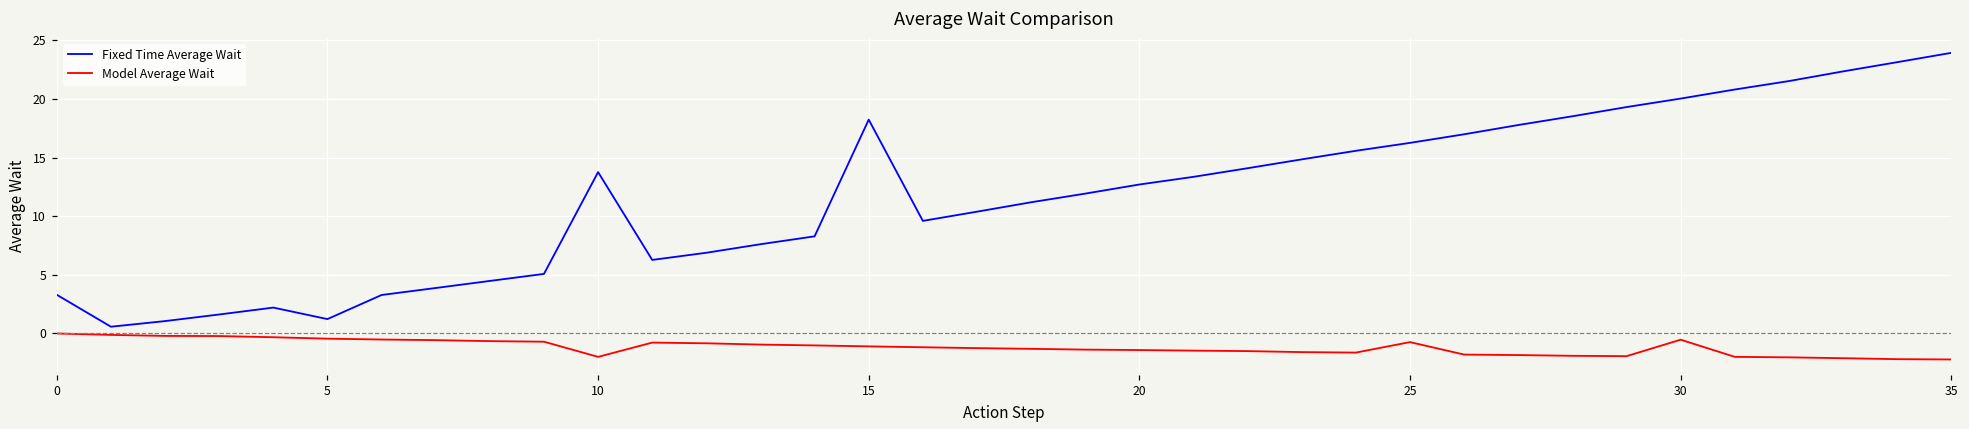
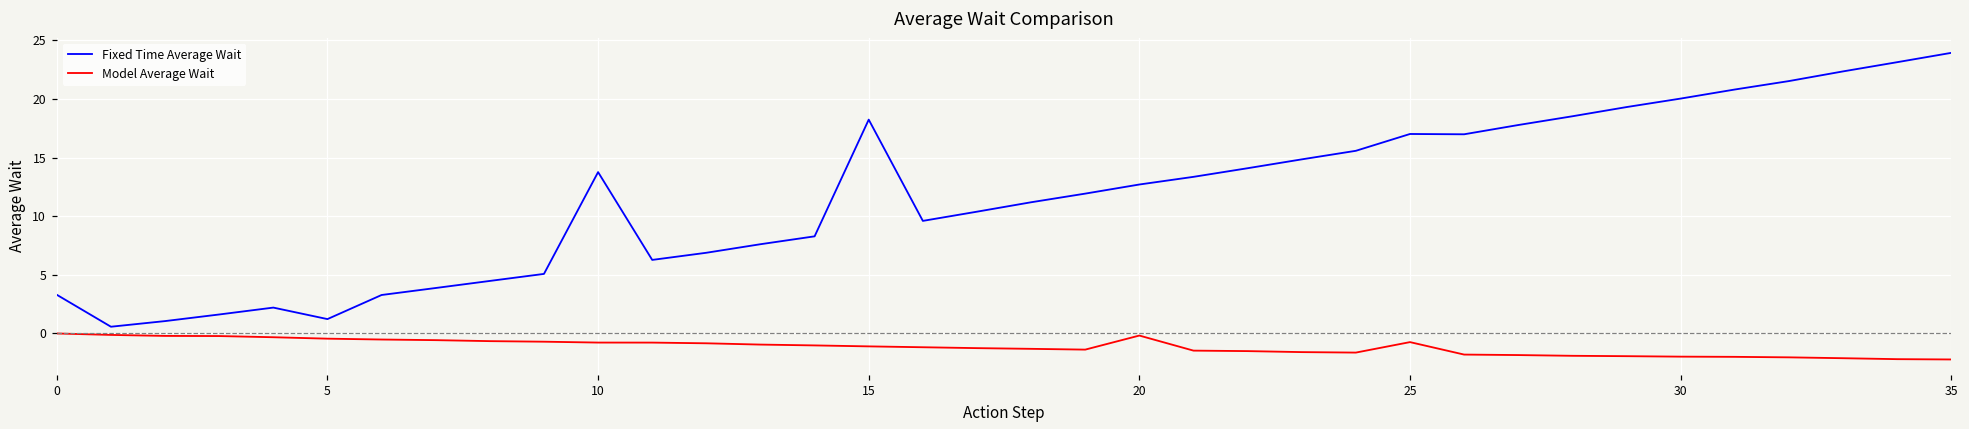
  {
    "Fixed Time Average Wait": {
      "0": 3.3,
      "5": 1.2,
      "10": 13.8,
      "15": 18.2,
      "20": 12.7,
-     "25": 16.3,
+     "25": 17.0,
      "30": 20.0,
      "35": 23.9
    },
    "Model Average Wait": {
      "0": 0.0,
      "5": -0.4,
-     "10": -2.0,
+     "10": -0.8,
      "15": -1.1,
-     "20": -1.4,
+     "20": -0.2,
      "25": -0.7,
-     "30": -0.5,
+     "30": -2.0,
      "35": -2.2
    }
  }
